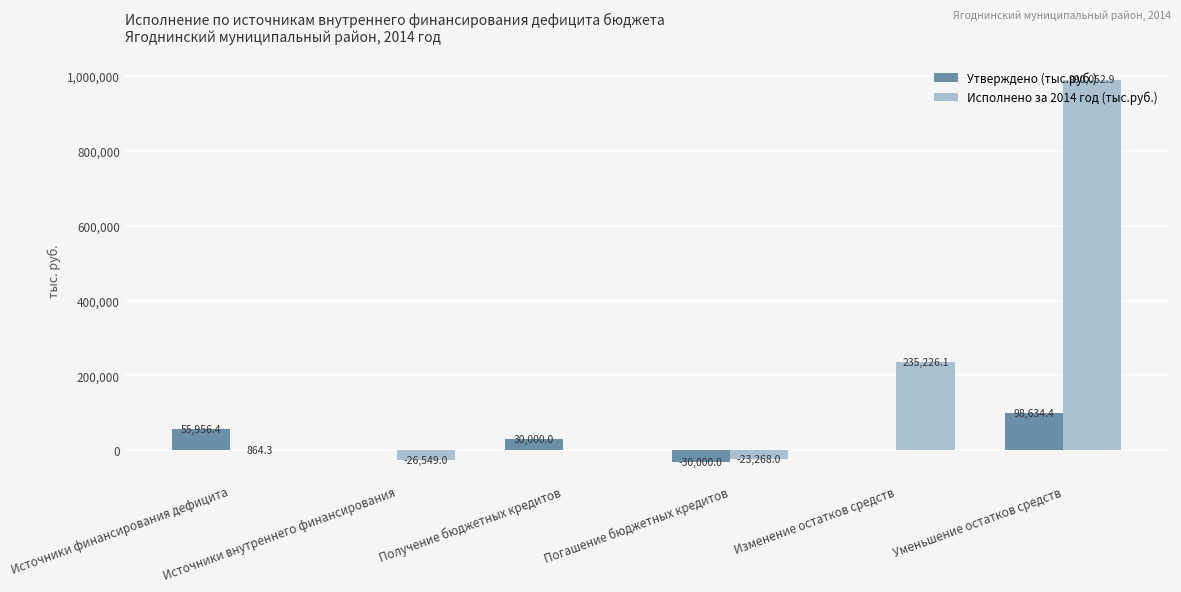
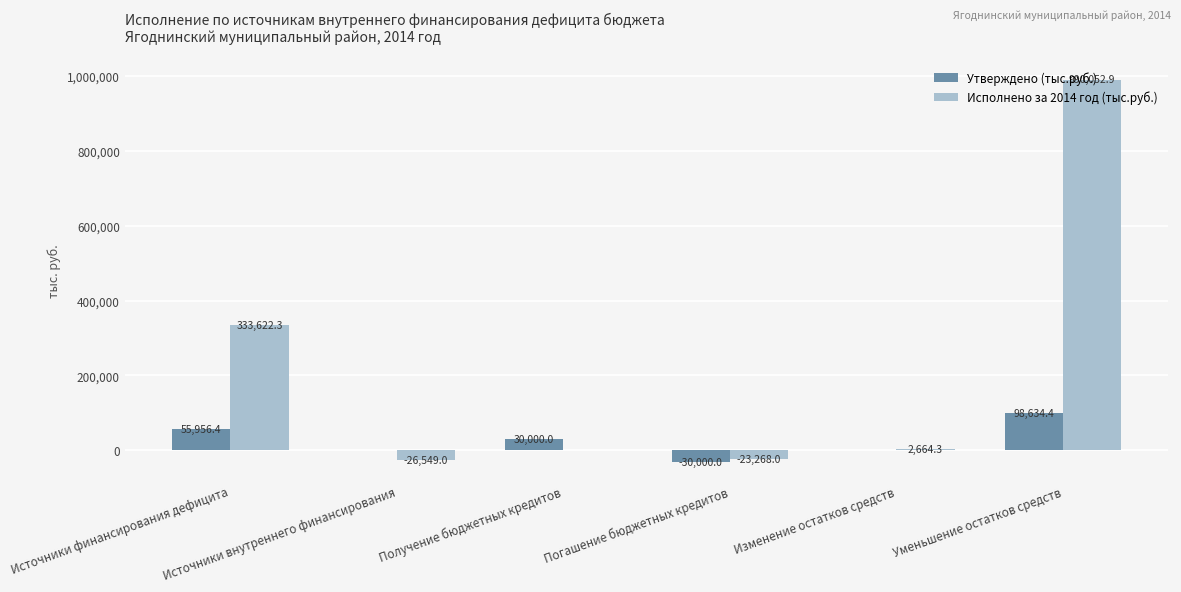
  {
    "Утверждено (тыс.руб.)": {
      "Источники финансирования дефицита": "55,956.4",
      "Получение бюджетных кредитов": "30,000.0",
      "Погашение бюджетных кредитов": "-30,000.0",
      "Уменьшение остатков средств": "98,634.4"
    },
    "Исполнено за 2014 год (тыс.руб.)": {
-     "Источники финансирования дефицита": "864.3",
+     "Источники финансирования дефицита": "333,622.3",
      "Источники внутреннего финансирования": "-26,549.0",
      "Погашение бюджетных кредитов": "-23,268.0",
-     "Изменение остатков средств": "235,226.1",
+     "Изменение остатков средств": "2,664.3",
      "Уменьшение остатков средств": "990,052.9"
    }
  }
